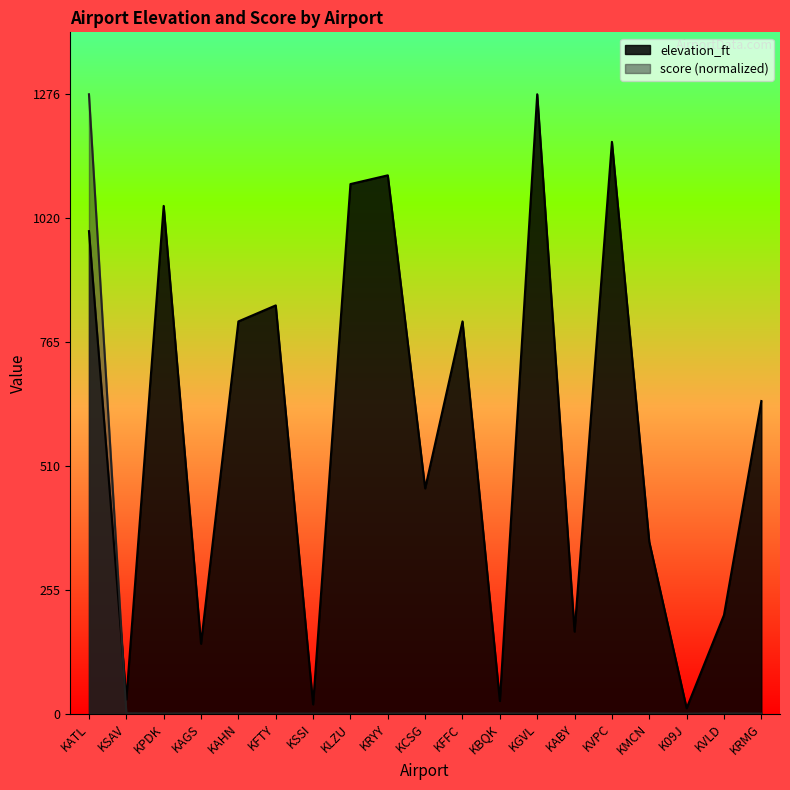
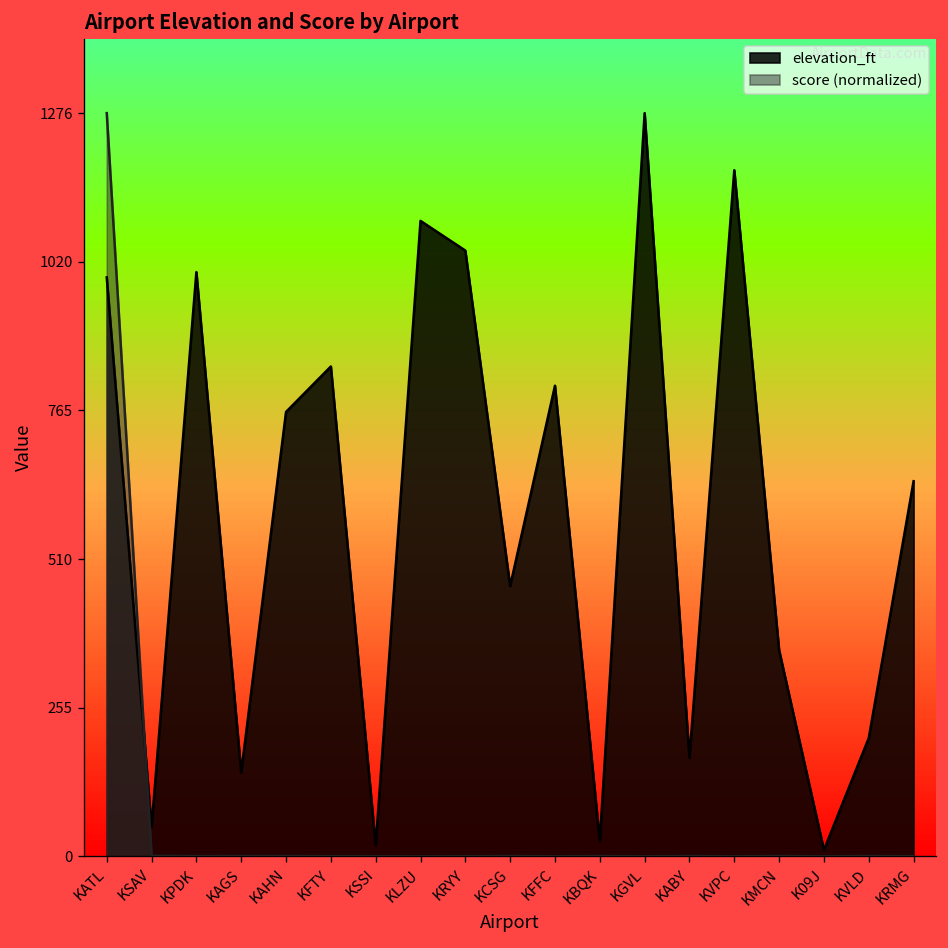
  {
    "elevation_ft": {
      "KATL": 990,
-     "KSAV": 30,
-     "KPDK": 1050,
+     "KSAV": 50,
+     "KPDK": 1000,
      "KAGS": 140,
-     "KAHN": 810,
+     "KAHN": 760,
      "KFTY": 840,
      "KSSI": 20,
      "KLZU": 1090,
-     "KRYY": 1110,
+     "KRYY": 1040,
      "KCSG": 460,
      "KFFC": 810,
      "KBQK": 30,
      "KGVL": 1280,
      "KABY": 170,
      "KVPC": 1180,
      "KMCN": 350,
      "K09J": 10,
      "KVLD": 200,
      "KRMG": 640
    }
  }
